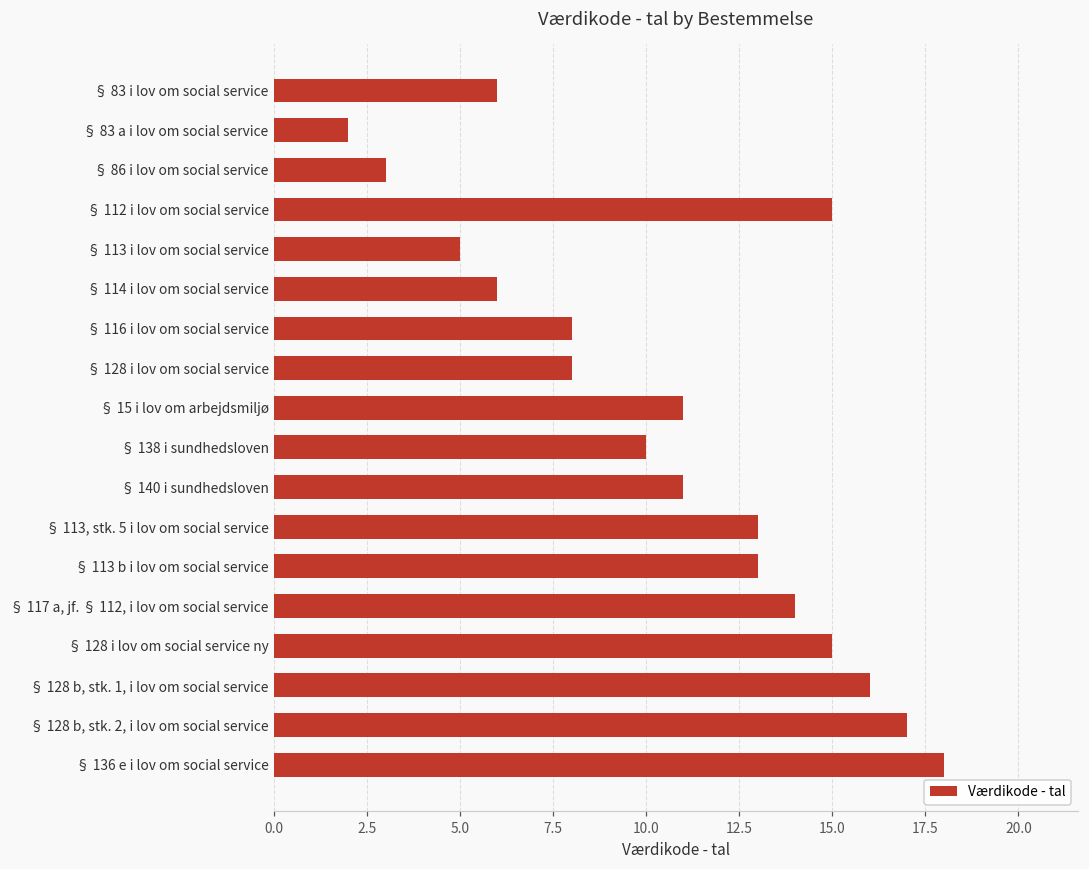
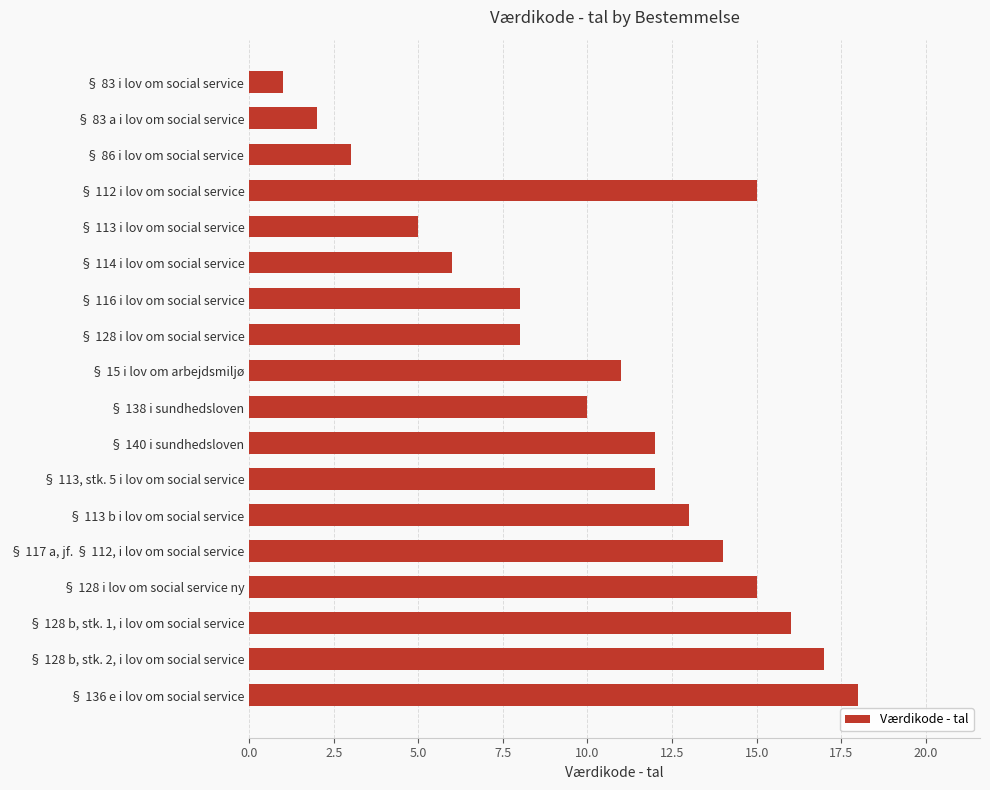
  {
-   "§ 83 i lov om social service": 6,
+   "§ 83 i lov om social service": 1,
    "§ 83 a i lov om social service": 2,
    "§ 86 i lov om social service": 3,
    "§ 112 i lov om social service": 15,
    "§ 113 i lov om social service": 5,
    "§ 114 i lov om social service": 6,
    "§ 116 i lov om social service": 8,
    "§ 128 i lov om social service": 8,
    "§ 15 i lov om arbejdsmiljø": 11,
    "§ 138 i sundhedsloven": 10,
-   "§ 140 i sundhedsloven": 11,
-   "§ 113, stk. 5 i lov om social service": 13,
+   "§ 140 i sundhedsloven": 12,
+   "§ 113, stk. 5 i lov om social service": 12,
    "§ 113 b i lov om social service": 13,
    "§ 117 a, jf. § 112, i lov om social service": 14,
    "§ 128 i lov om social service ny": 15,
    "§ 128 b, stk. 1, i lov om social service": 16,
    "§ 128 b, stk. 2, i lov om social service": 17,
    "§ 136 e i lov om social service": 18
  }
